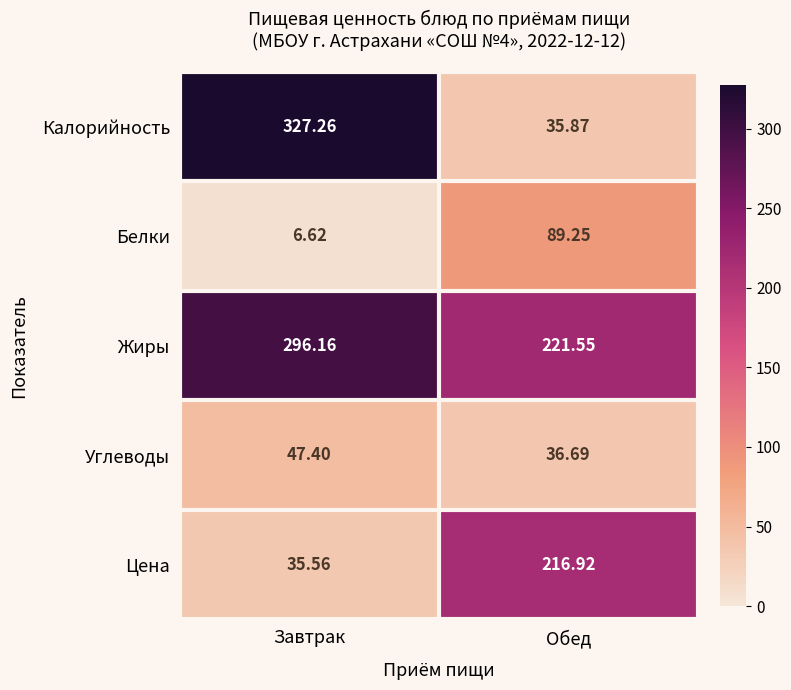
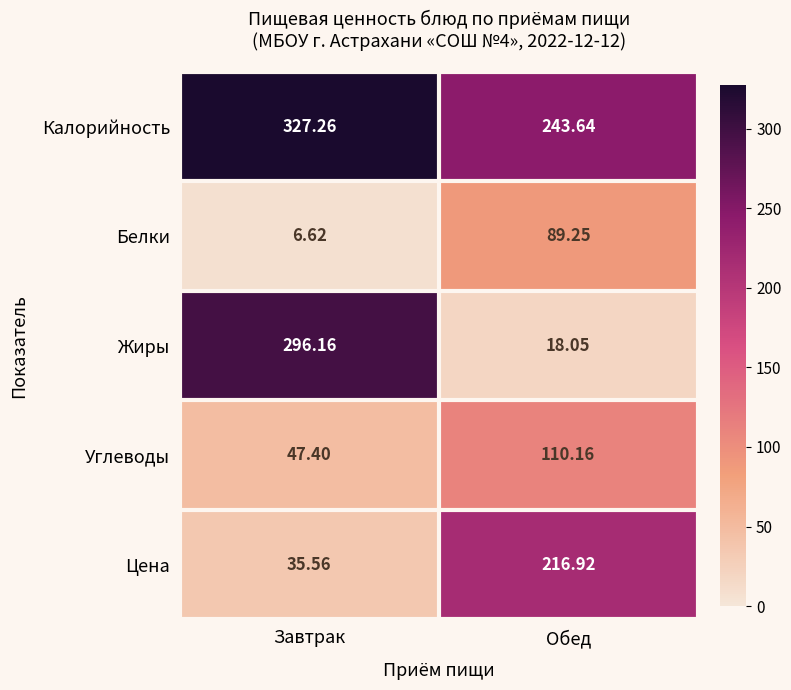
  {
    "Калорийность": {
      "Завтрак": 327.26,
-     "Обед": 35.87
+     "Обед": 243.64
    },
    "Белки": {
      "Завтрак": 6.62,
      "Обед": 89.25
    },
    "Жиры": {
      "Завтрак": 296.16,
-     "Обед": 221.55
+     "Обед": 18.05
    },
    "Углеводы": {
      "Завтрак": 47.40,
-     "Обед": 36.69
+     "Обед": 110.16
    },
    "Цена": {
      "Завтрак": 35.56,
      "Обед": 216.92
    }
  }
